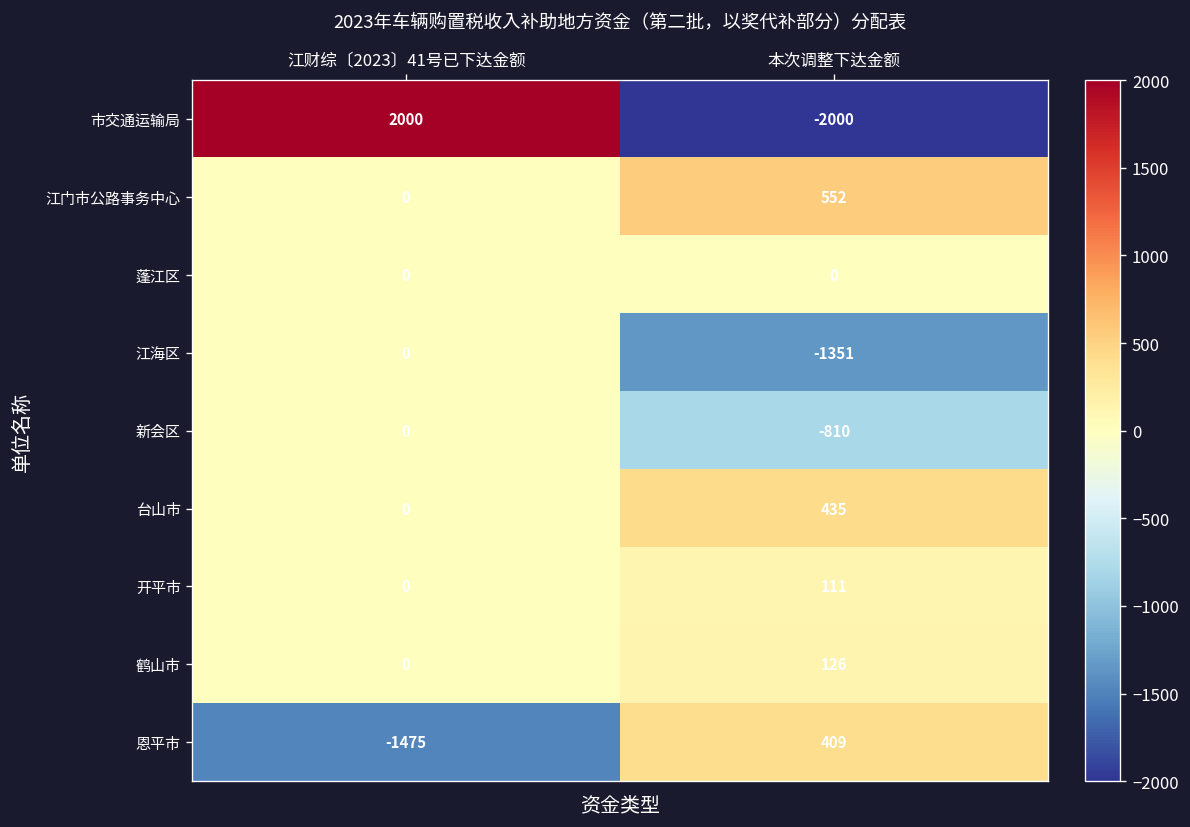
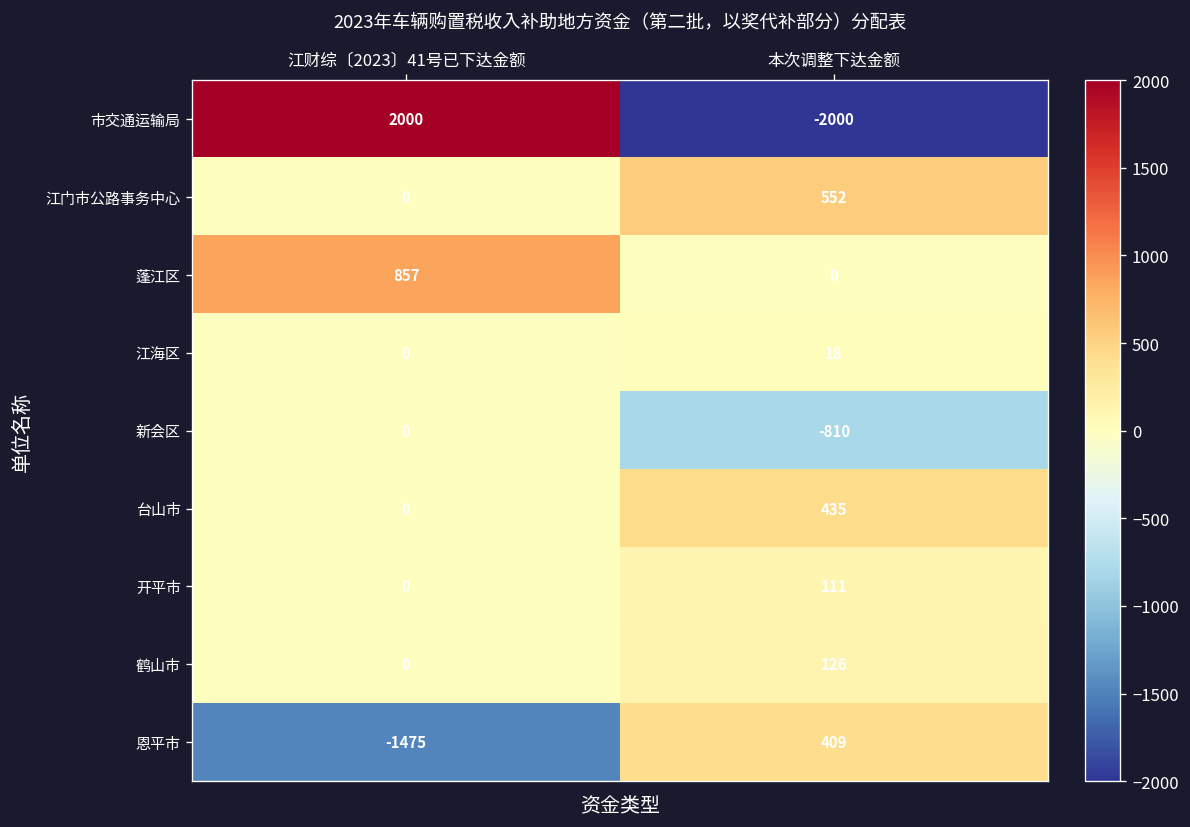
  {
    "市交通运输局": {
      "江财综〔2023〕41号已下达金额": 2000,
      "本次调整下达金额": -2000
    },
    "江门市公路事务中心": {
      "江财综〔2023〕41号已下达金额": 0,
      "本次调整下达金额": 552
    },
    "蓬江区": {
-     "江财综〔2023〕41号已下达金额": 0,
+     "江财综〔2023〕41号已下达金额": 857,
      "本次调整下达金额": 0
    },
    "江海区": {
      "江财综〔2023〕41号已下达金额": 0,
-     "本次调整下达金额": -1351
+     "本次调整下达金额": 18
    },
    "新会区": {
      "江财综〔2023〕41号已下达金额": 0,
      "本次调整下达金额": -810
    },
    "台山市": {
      "江财综〔2023〕41号已下达金额": 0,
      "本次调整下达金额": 435
    },
    "开平市": {
      "江财综〔2023〕41号已下达金额": 0,
      "本次调整下达金额": 111
    },
    "鹤山市": {
      "江财综〔2023〕41号已下达金额": 0,
      "本次调整下达金额": 126
    },
    "恩平市": {
      "江财综〔2023〕41号已下达金额": -1475,
      "本次调整下达金额": 409
    }
  }
